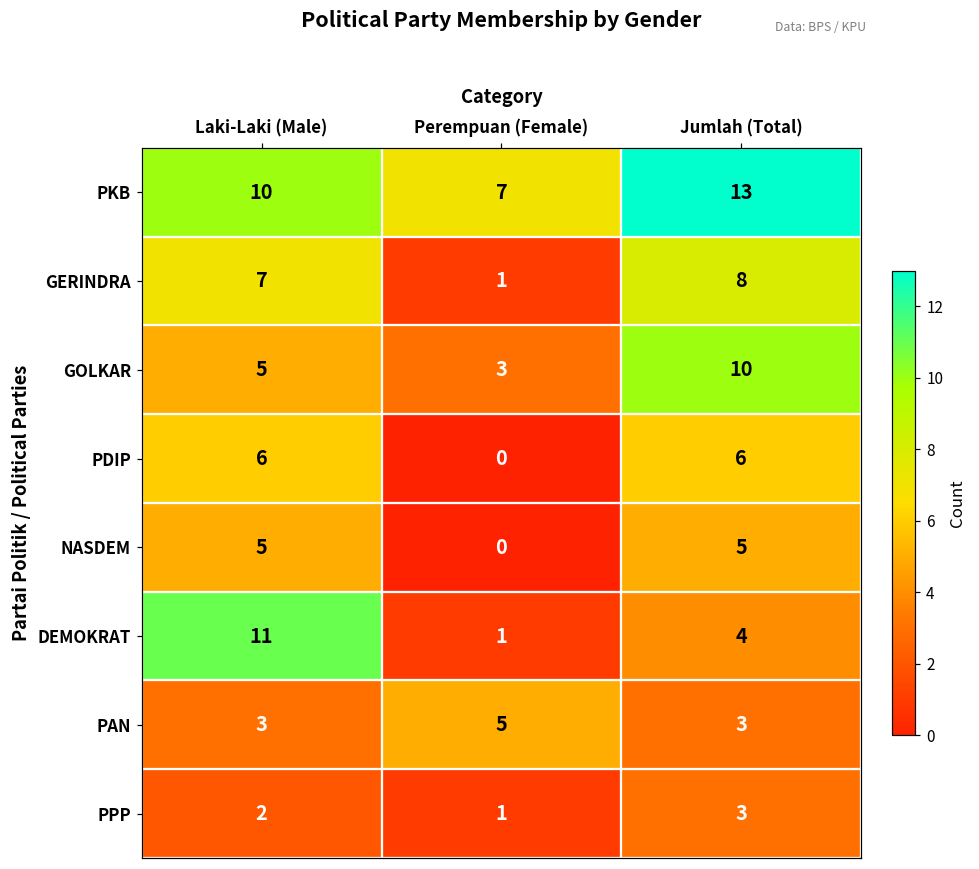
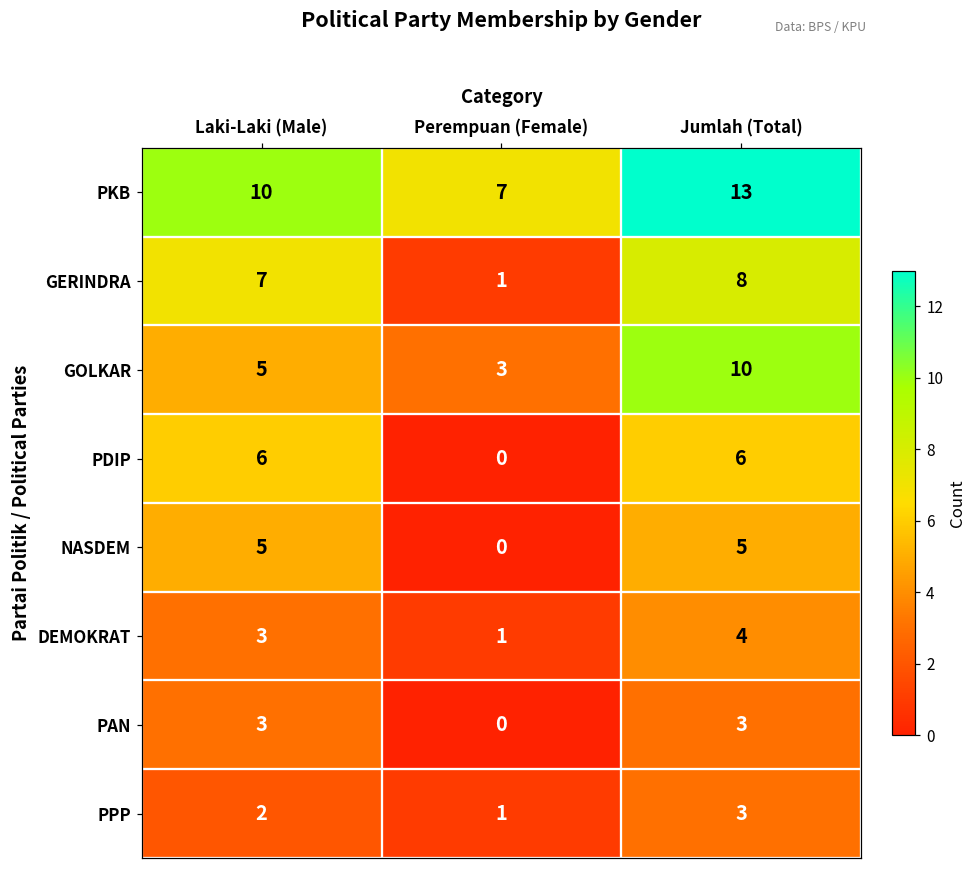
  {
    "PKB": {
      "Laki-Laki (Male)": 10,
      "Perempuan (Female)": 7,
      "Jumlah (Total)": 13
    },
    "GERINDRA": {
      "Laki-Laki (Male)": 7,
      "Perempuan (Female)": 1,
      "Jumlah (Total)": 8
    },
    "GOLKAR": {
      "Laki-Laki (Male)": 5,
      "Perempuan (Female)": 3,
      "Jumlah (Total)": 10
    },
    "PDIP": {
      "Laki-Laki (Male)": 6,
      "Perempuan (Female)": 0,
      "Jumlah (Total)": 6
    },
    "NASDEM": {
      "Laki-Laki (Male)": 5,
      "Perempuan (Female)": 0,
      "Jumlah (Total)": 5
    },
    "DEMOKRAT": {
-     "Laki-Laki (Male)": 11,
+     "Laki-Laki (Male)": 3,
      "Perempuan (Female)": 1,
      "Jumlah (Total)": 4
    },
    "PAN": {
      "Laki-Laki (Male)": 3,
-     "Perempuan (Female)": 5,
+     "Perempuan (Female)": 0,
      "Jumlah (Total)": 3
    },
    "PPP": {
      "Laki-Laki (Male)": 2,
      "Perempuan (Female)": 1,
      "Jumlah (Total)": 3
    }
  }
